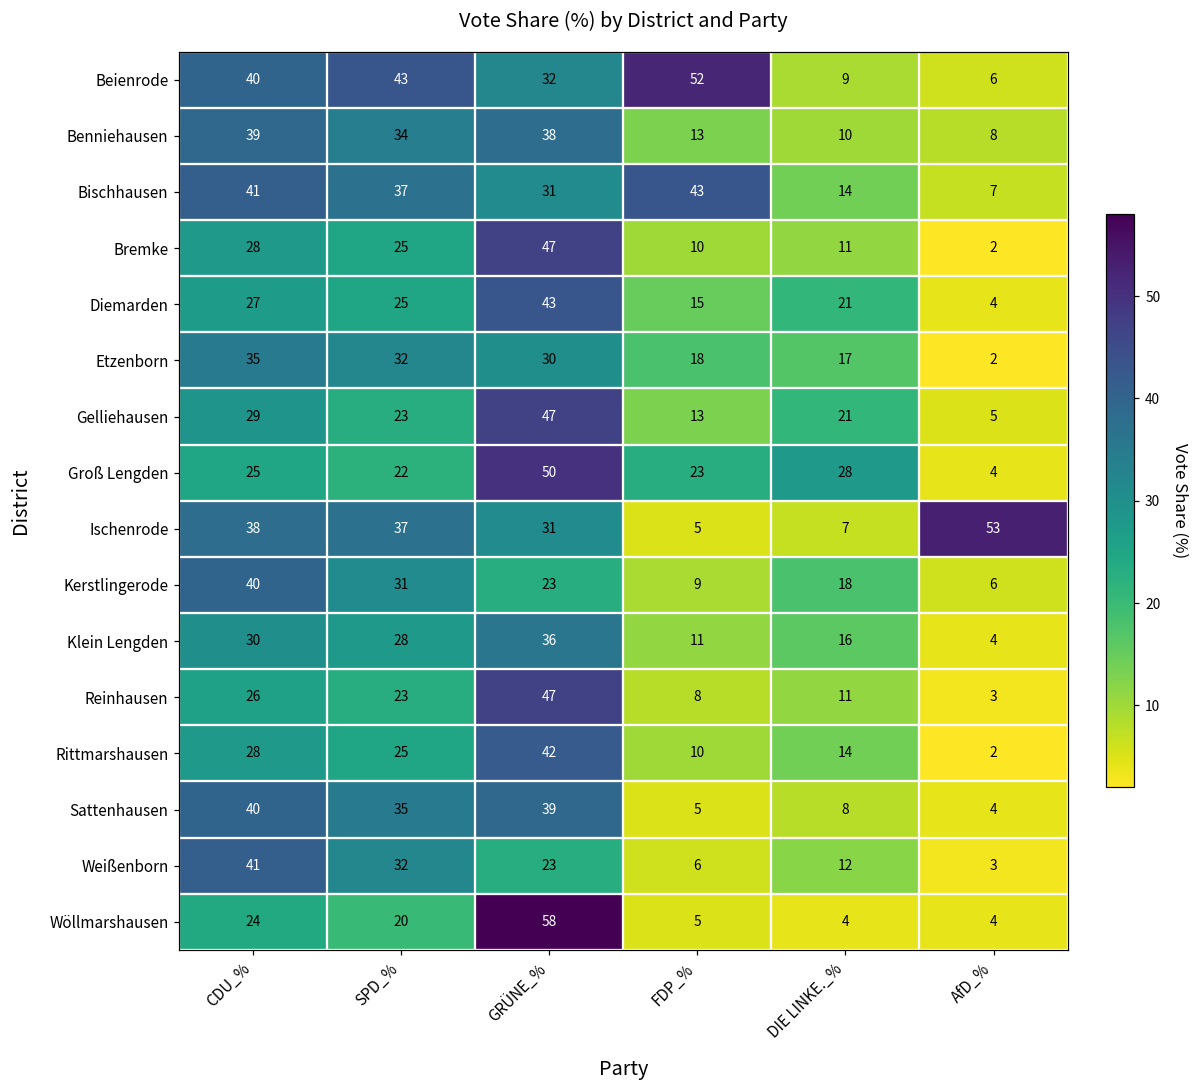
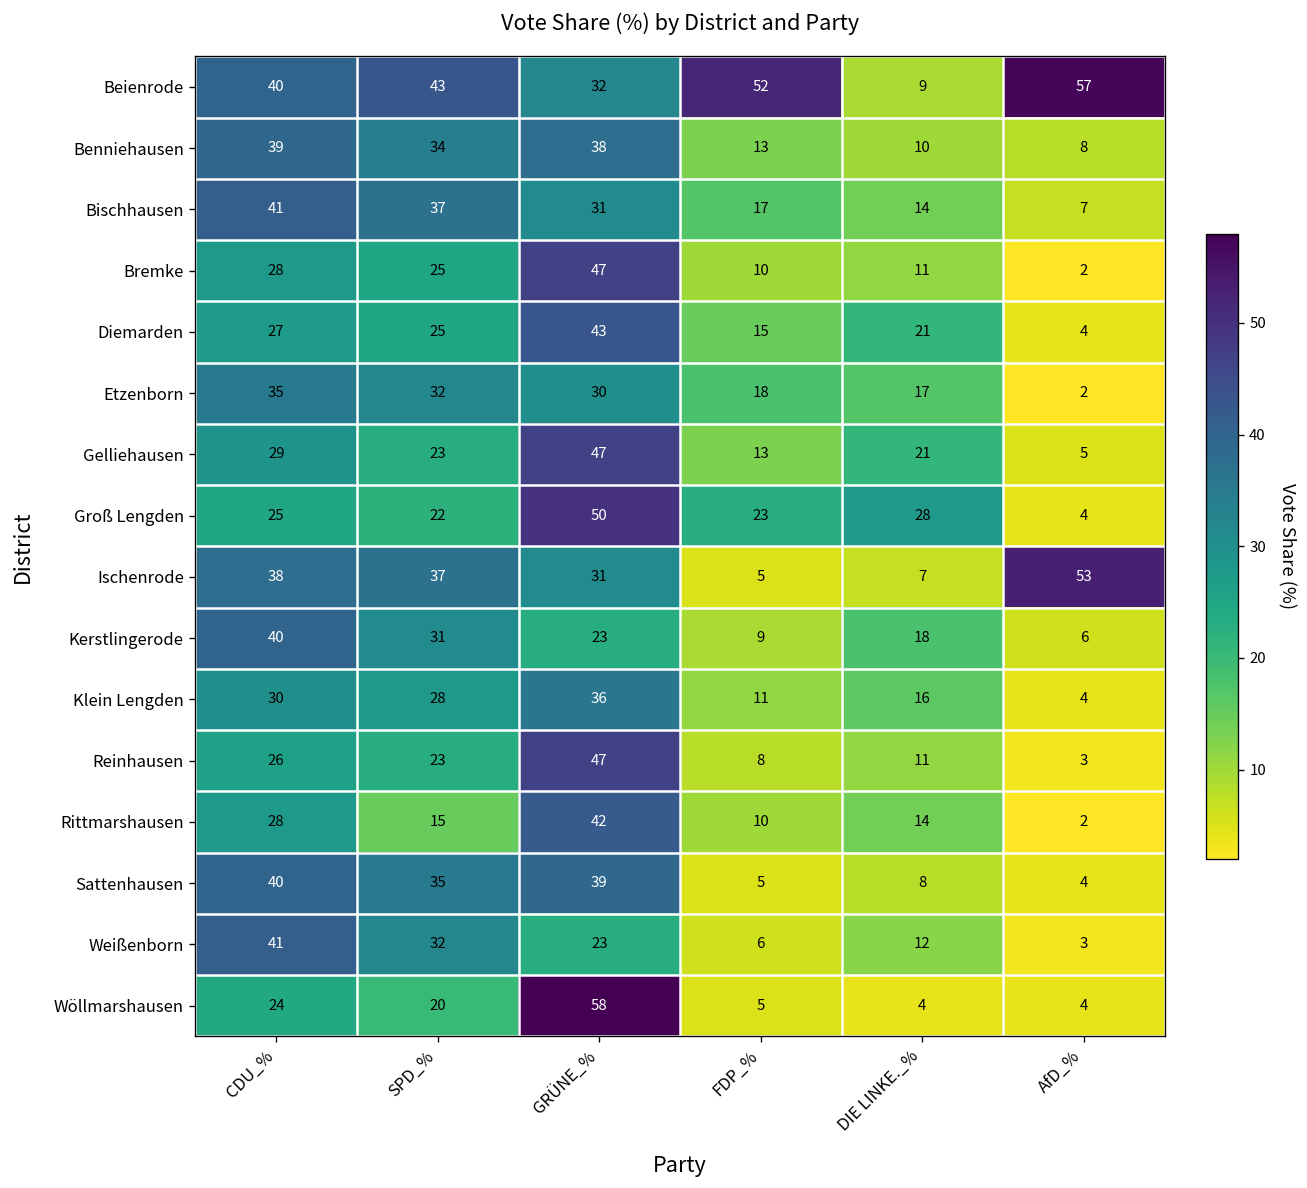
  {
    "Beienrode": {
      "CDU_%": 40,
      "SPD_%": 43,
      "GRÜNE_%": 32,
      "FDP_%": 52,
      "DIE LINKE._%": 9,
-     "AfD_%": 6
+     "AfD_%": 57
    },
    "Benniehausen": {
      "CDU_%": 39,
      "SPD_%": 34,
      "GRÜNE_%": 38,
      "FDP_%": 13,
      "DIE LINKE._%": 10,
      "AfD_%": 8
    },
    "Bischhausen": {
      "CDU_%": 41,
      "SPD_%": 37,
      "GRÜNE_%": 31,
-     "FDP_%": 43,
+     "FDP_%": 17,
      "DIE LINKE._%": 14,
      "AfD_%": 7
    },
    "Bremke": {
      "CDU_%": 28,
      "SPD_%": 25,
      "GRÜNE_%": 47,
      "FDP_%": 10,
      "DIE LINKE._%": 11,
      "AfD_%": 2
    },
    "Diemarden": {
      "CDU_%": 27,
      "SPD_%": 25,
      "GRÜNE_%": 43,
      "FDP_%": 15,
      "DIE LINKE._%": 21,
      "AfD_%": 4
    },
    "Etzenborn": {
      "CDU_%": 35,
      "SPD_%": 32,
      "GRÜNE_%": 30,
      "FDP_%": 18,
      "DIE LINKE._%": 17,
      "AfD_%": 2
    },
    "Gelliehausen": {
      "CDU_%": 29,
      "SPD_%": 23,
      "GRÜNE_%": 47,
      "FDP_%": 13,
      "DIE LINKE._%": 21,
      "AfD_%": 5
    },
    "Groß Lengden": {
      "CDU_%": 25,
      "SPD_%": 22,
      "GRÜNE_%": 50,
      "FDP_%": 23,
      "DIE LINKE._%": 28,
      "AfD_%": 4
    },
    "Ischenrode": {
      "CDU_%": 38,
      "SPD_%": 37,
      "GRÜNE_%": 31,
      "FDP_%": 5,
      "DIE LINKE._%": 7,
      "AfD_%": 53
    },
    "Kerstlingerode": {
      "CDU_%": 40,
      "SPD_%": 31,
      "GRÜNE_%": 23,
      "FDP_%": 9,
      "DIE LINKE._%": 18,
      "AfD_%": 6
    },
    "Klein Lengden": {
      "CDU_%": 30,
      "SPD_%": 28,
      "GRÜNE_%": 36,
      "FDP_%": 11,
      "DIE LINKE._%": 16,
      "AfD_%": 4
    },
    "Reinhausen": {
      "CDU_%": 26,
      "SPD_%": 23,
      "GRÜNE_%": 47,
      "FDP_%": 8,
      "DIE LINKE._%": 11,
      "AfD_%": 3
    },
    "Rittmarshausen": {
      "CDU_%": 28,
-     "SPD_%": 25,
+     "SPD_%": 15,
      "GRÜNE_%": 42,
      "FDP_%": 10,
      "DIE LINKE._%": 14,
      "AfD_%": 2
    },
    "Sattenhausen": {
      "CDU_%": 40,
      "SPD_%": 35,
      "GRÜNE_%": 39,
      "FDP_%": 5,
      "DIE LINKE._%": 8,
      "AfD_%": 4
    },
    "Weißenborn": {
      "CDU_%": 41,
      "SPD_%": 32,
      "GRÜNE_%": 23,
      "FDP_%": 6,
      "DIE LINKE._%": 12,
      "AfD_%": 3
    },
    "Wöllmarshausen": {
      "CDU_%": 24,
      "SPD_%": 20,
      "GRÜNE_%": 58,
      "FDP_%": 5,
      "DIE LINKE._%": 4,
      "AfD_%": 4
    }
  }
